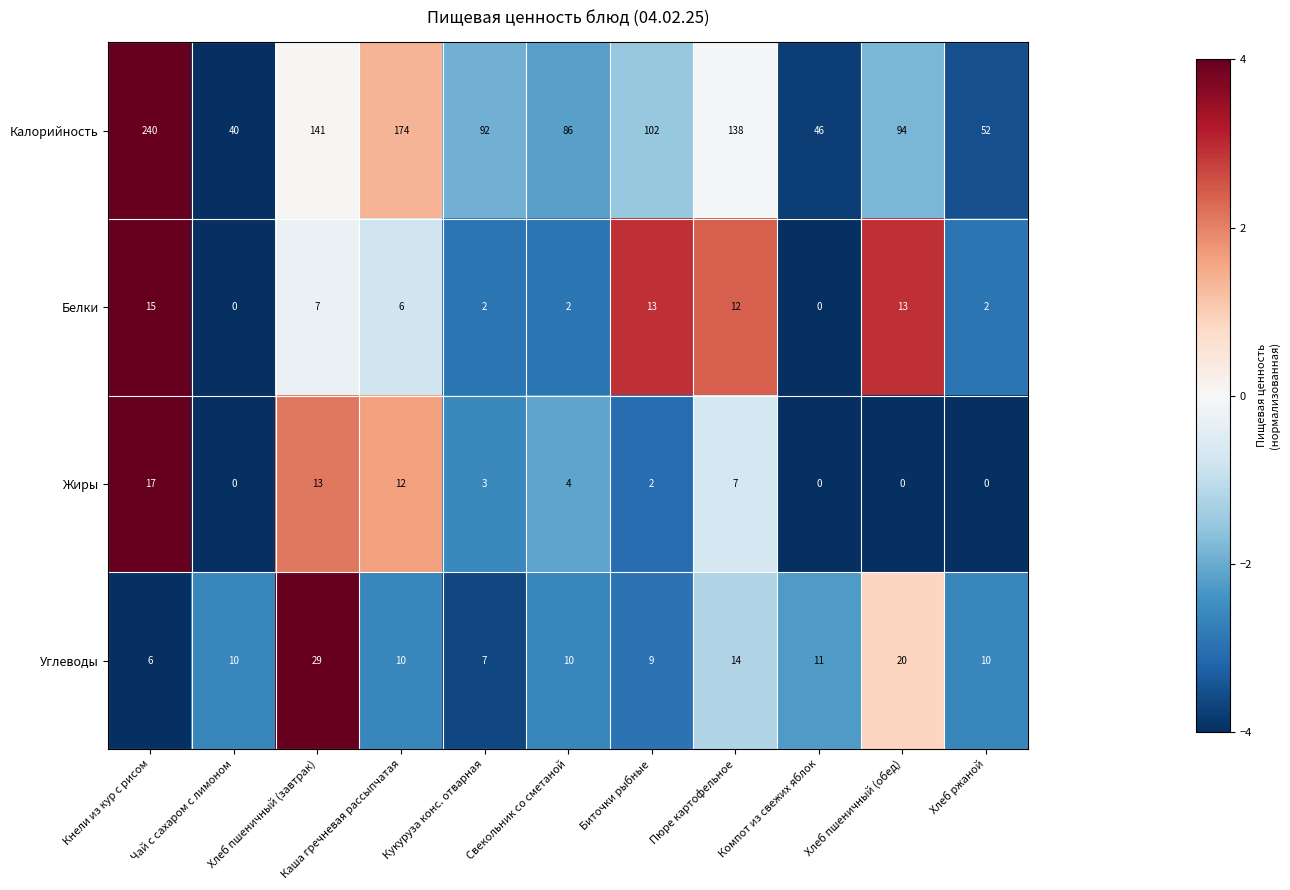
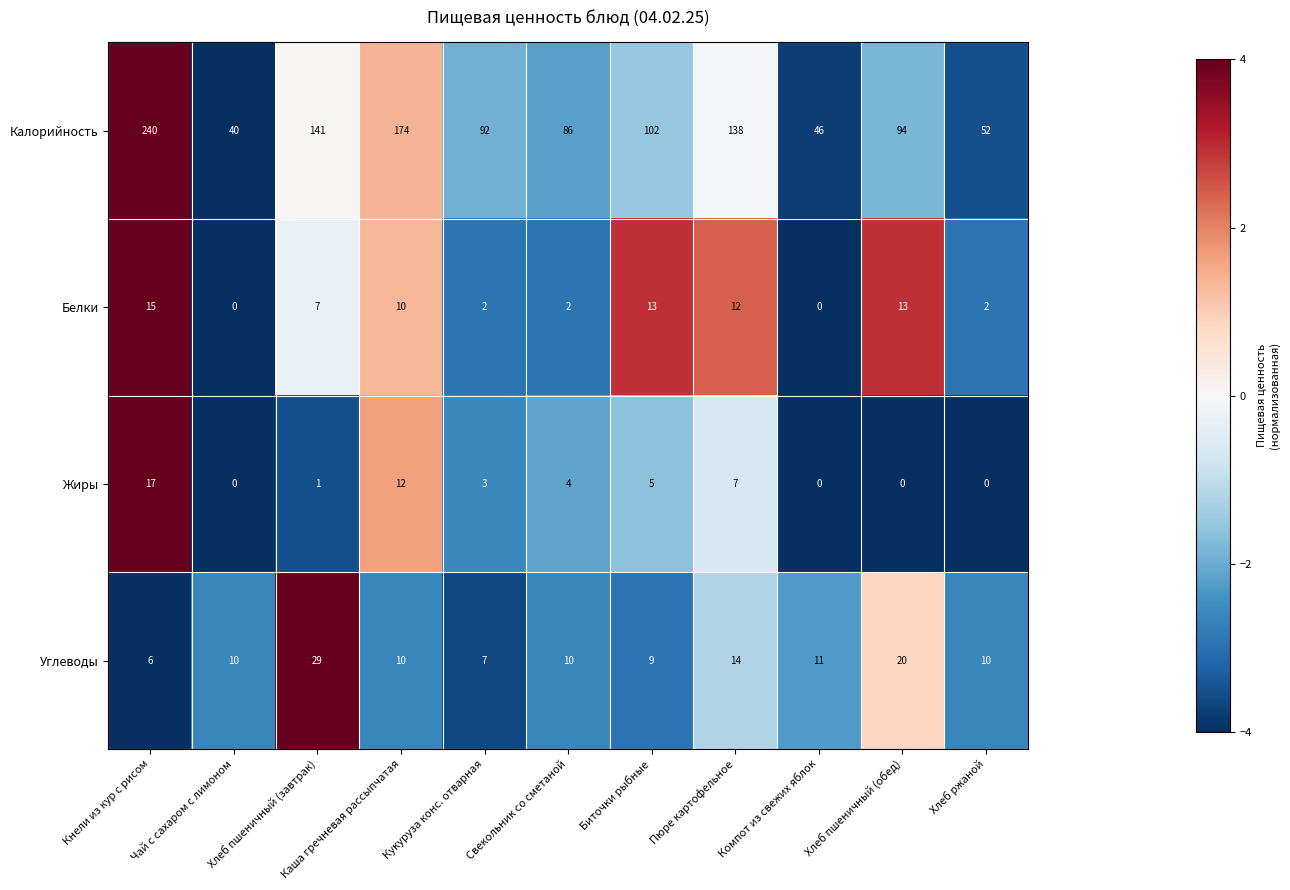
  {
    "Калорийность": {
      "Кнели из кур с рисом": 240,
      "Чай с сахаром с лимоном": 40,
      "Хлеб пшеничный (завтрак)": 141,
      "Каша гречневая рассыпчатая": 174,
      "Кукуруза конс. отварная": 92,
      "Свекольник со сметаной": 86,
      "Биточки рыбные": 102,
      "Пюре картофельное": 138,
      "Компот из свежих яблок": 46,
      "Хлеб пшеничный (обед)": 94,
      "Хлеб ржаной": 52
    },
    "Белки": {
      "Кнели из кур с рисом": 15,
      "Чай с сахаром с лимоном": 0,
      "Хлеб пшеничный (завтрак)": 7,
-     "Каша гречневая рассыпчатая": 6,
+     "Каша гречневая рассыпчатая": 10,
      "Кукуруза конс. отварная": 2,
      "Свекольник со сметаной": 2,
      "Биточки рыбные": 13,
      "Пюре картофельное": 12,
      "Компот из свежих яблок": 0,
      "Хлеб пшеничный (обед)": 13,
      "Хлеб ржаной": 2
    },
    "Жиры": {
      "Кнели из кур с рисом": 17,
      "Чай с сахаром с лимоном": 0,
-     "Хлеб пшеничный (завтрак)": 13,
+     "Хлеб пшеничный (завтрак)": 1,
      "Каша гречневая рассыпчатая": 12,
      "Кукуруза конс. отварная": 3,
      "Свекольник со сметаной": 4,
-     "Биточки рыбные": 2,
+     "Биточки рыбные": 5,
      "Пюре картофельное": 7,
      "Компот из свежих яблок": 0,
      "Хлеб пшеничный (обед)": 0,
      "Хлеб ржаной": 0
    },
    "Углеводы": {
      "Кнели из кур с рисом": 6,
      "Чай с сахаром с лимоном": 10,
      "Хлеб пшеничный (завтрак)": 29,
      "Каша гречневая рассыпчатая": 10,
      "Кукуруза конс. отварная": 7,
      "Свекольник со сметаной": 10,
      "Биточки рыбные": 9,
      "Пюре картофельное": 14,
      "Компот из свежих яблок": 11,
      "Хлеб пшеничный (обед)": 20,
      "Хлеб ржаной": 10
    }
  }
